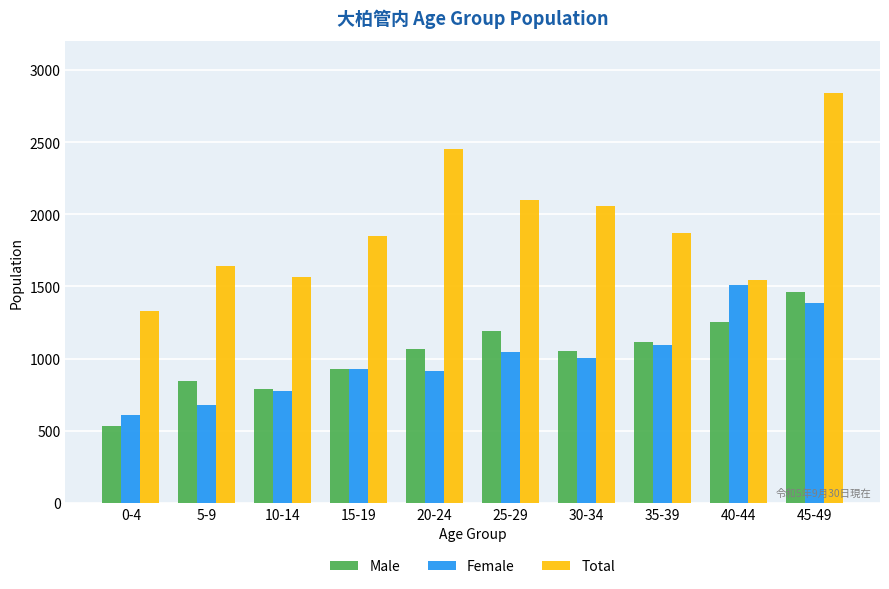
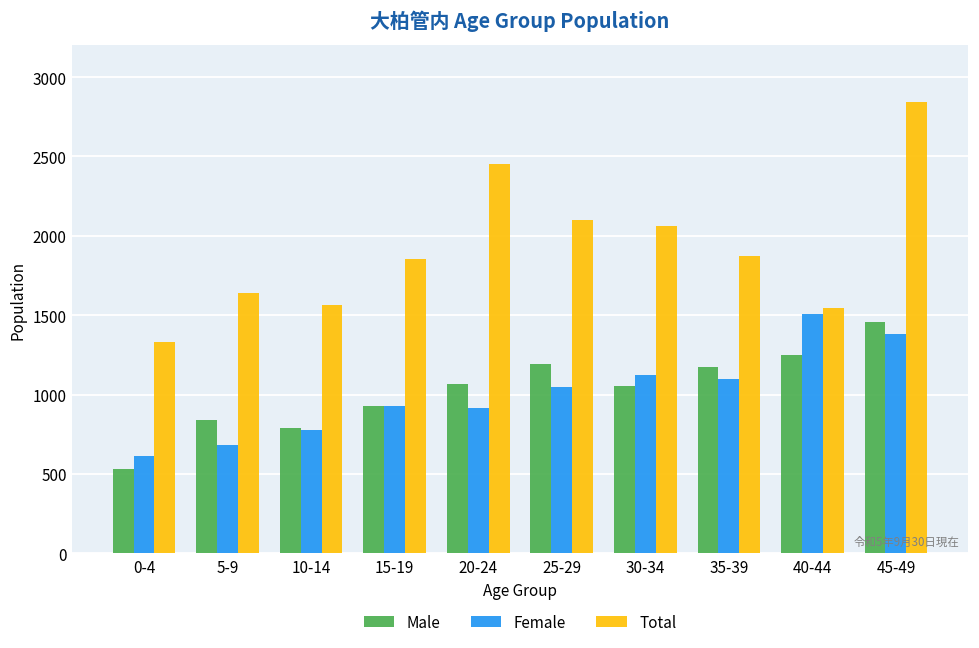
  {
    "Male": {
      "0-4": 530,
      "5-9": 840,
      "10-14": 790,
      "15-19": 930,
      "20-24": 1070,
      "25-29": 1190,
      "30-34": 1050,
-     "35-39": 1120,
+     "35-39": 1170,
      "40-44": 1250,
      "45-49": 1460
    },
    "Female": {
      "0-4": 610,
      "5-9": 680,
      "10-14": 780,
      "15-19": 930,
      "20-24": 910,
      "25-29": 1050,
-     "30-34": 1010,
+     "30-34": 1130,
      "35-39": 1100,
      "40-44": 1510,
      "45-49": 1380
    },
    "Total": {
      "0-4": 1330,
      "5-9": 1640,
      "10-14": 1560,
      "15-19": 1850,
      "20-24": 2450,
      "25-29": 2100,
      "30-34": 2060,
      "35-39": 1870,
      "40-44": 1540,
      "45-49": 2840
    }
  }
